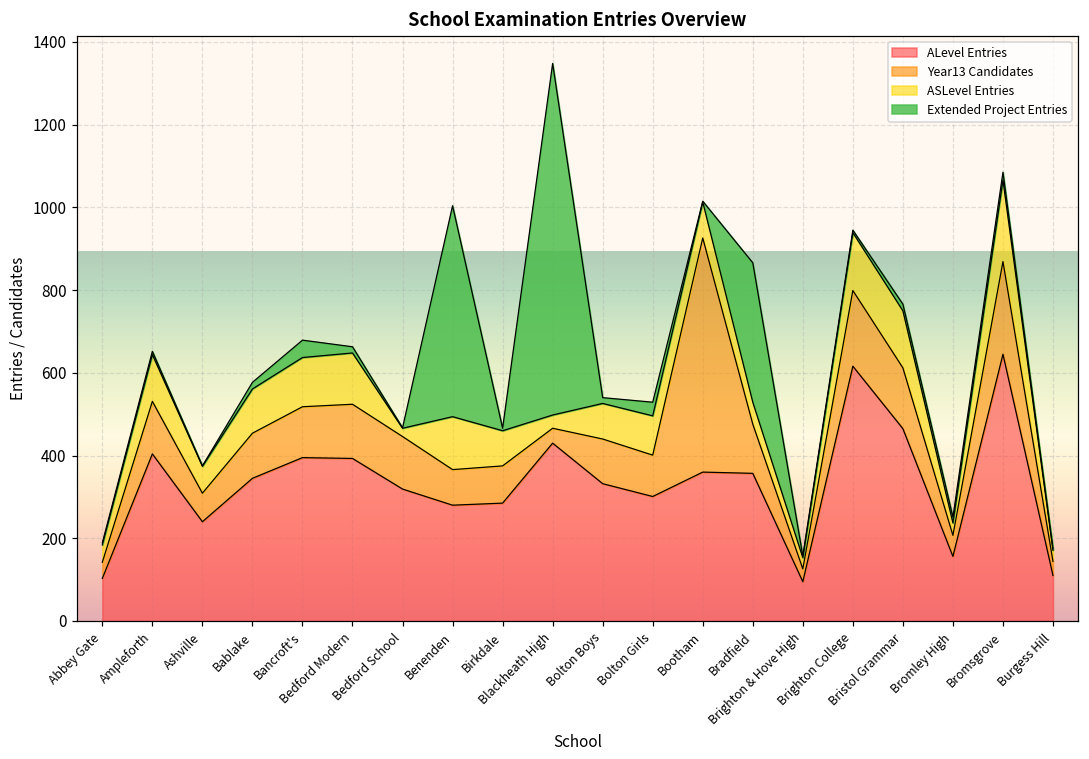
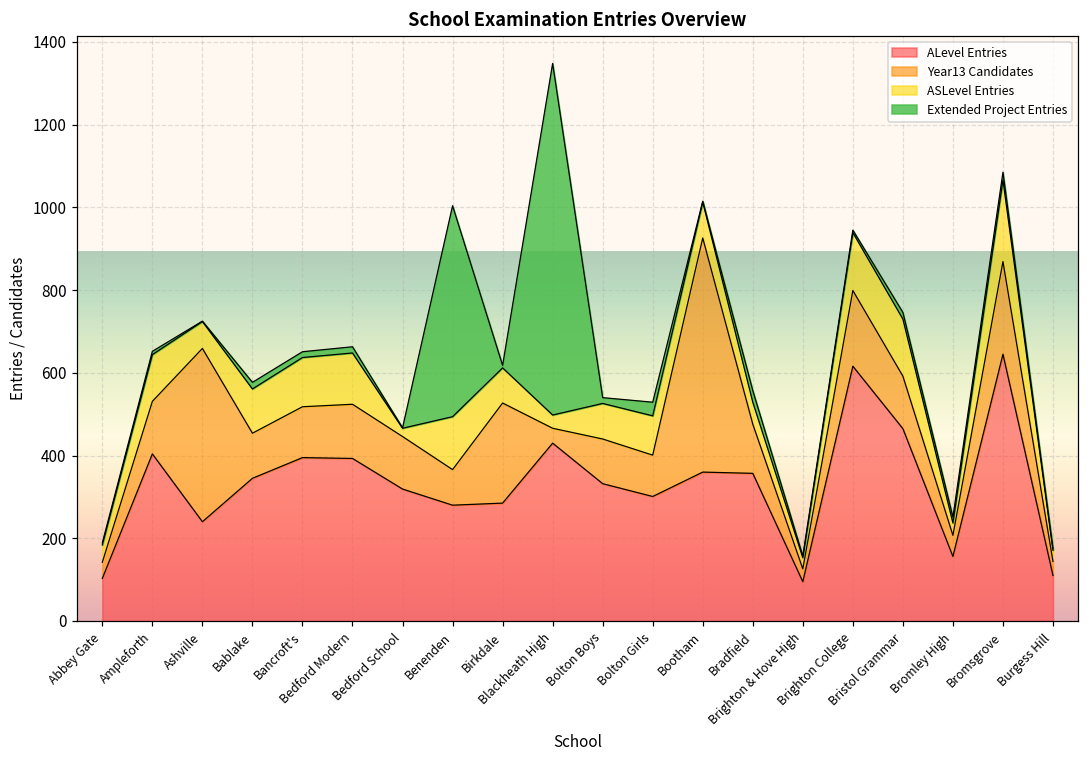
  {
    "ALevel Entries": {
      "Abbey Gate": 100,
      "Ampleforth": 400,
      "Ashville": 240,
      "Bablake": 350,
      "Bancroft's": 400,
      "Bedford Modern": 390,
      "Bedford School": 320,
      "Benenden": 280,
      "Birkdale": 290,
      "Blackheath High": 430,
      "Bolton Boys": 330,
      "Bolton Girls": 300,
      "Bootham": 360,
      "Bradfield": 360,
      "Brighton & Hove High": 100,
      "Brighton College": 620,
      "Bristol Grammar": 470,
      "Bromley High": 160,
      "Bromsgrove": 650,
      "Burgess Hill": 110
    },
    "Year13 Candidates": {
      "Abbey Gate": 40,
      "Ampleforth": 130,
-     "Ashville": 70,
+     "Ashville": 420,
      "Bablake": 110,
      "Bancroft's": 120,
      "Bedford Modern": 130,
      "Bedford School": 130,
      "Benenden": 90,
-     "Birkdale": 90,
+     "Birkdale": 240,
      "Blackheath High": 40,
      "Bolton Boys": 110,
      "Bolton Girls": 100,
      "Bootham": 570,
      "Bradfield": 120,
      "Brighton & Hove High": 30,
      "Brighton College": 180,
-     "Bristol Grammar": 150,
+     "Bristol Grammar": 130,
      "Bromley High": 50,
      "Bromsgrove": 220,
      "Burgess Hill": 30
    },
    "ASLevel Entries": {
      "Ampleforth": 110,
      "Bablake": 110,
      "Bancroft's": 120,
      "Bedford Modern": 120,
      "Benenden": 130,
      "Blackheath High": 30,
      "Bolton Boys": 90,
      "Bolton Girls": 100,
      "Bradfield": 50,
      "Bristol Grammar": 140,
      "Bromley High": 30,
      "Bromsgrove": 200
    },
    "Extended Project Entries": {
      "Ampleforth": 10,
      "Bablake": 20,
-     "Bancroft's": 40,
+     "Bancroft's": 10,
      "Bedford Modern": 20,
      "Benenden": 510,
      "Blackheath High": 850,
      "Bolton Boys": 10,
      "Bolton Girls": 30,
-     "Bradfield": 340,
+     "Bradfield": 30,
      "Bristol Grammar": 20,
      "Bromley High": 10,
      "Bromsgrove": 20
    }
  }
